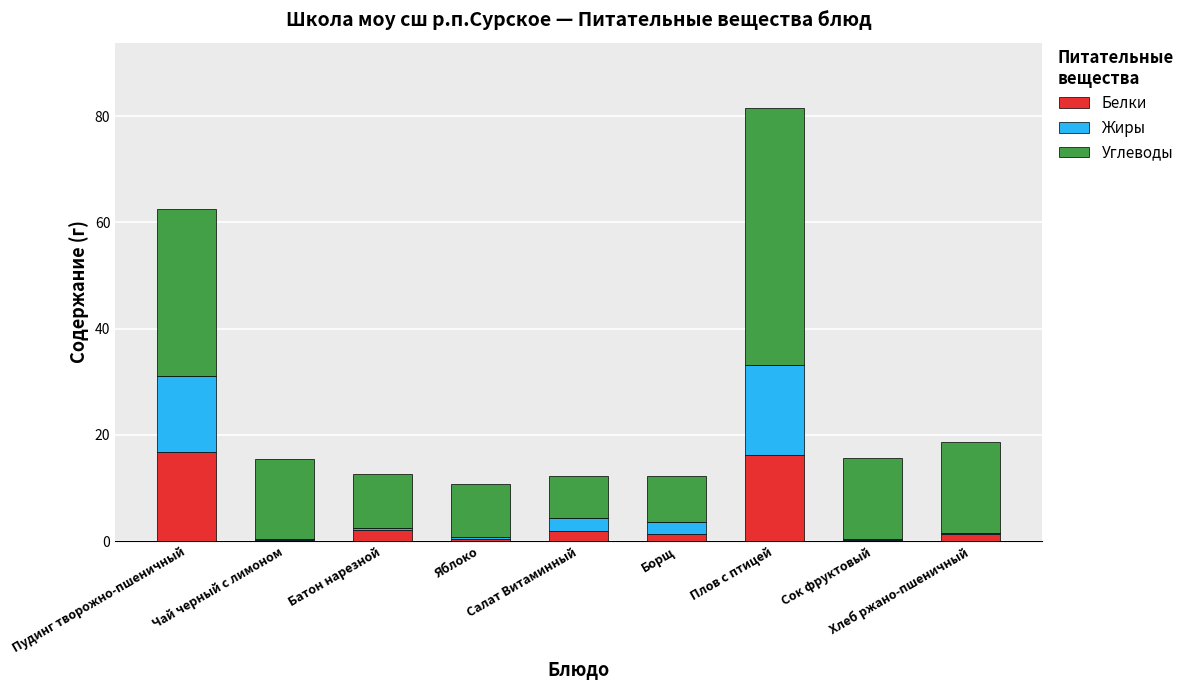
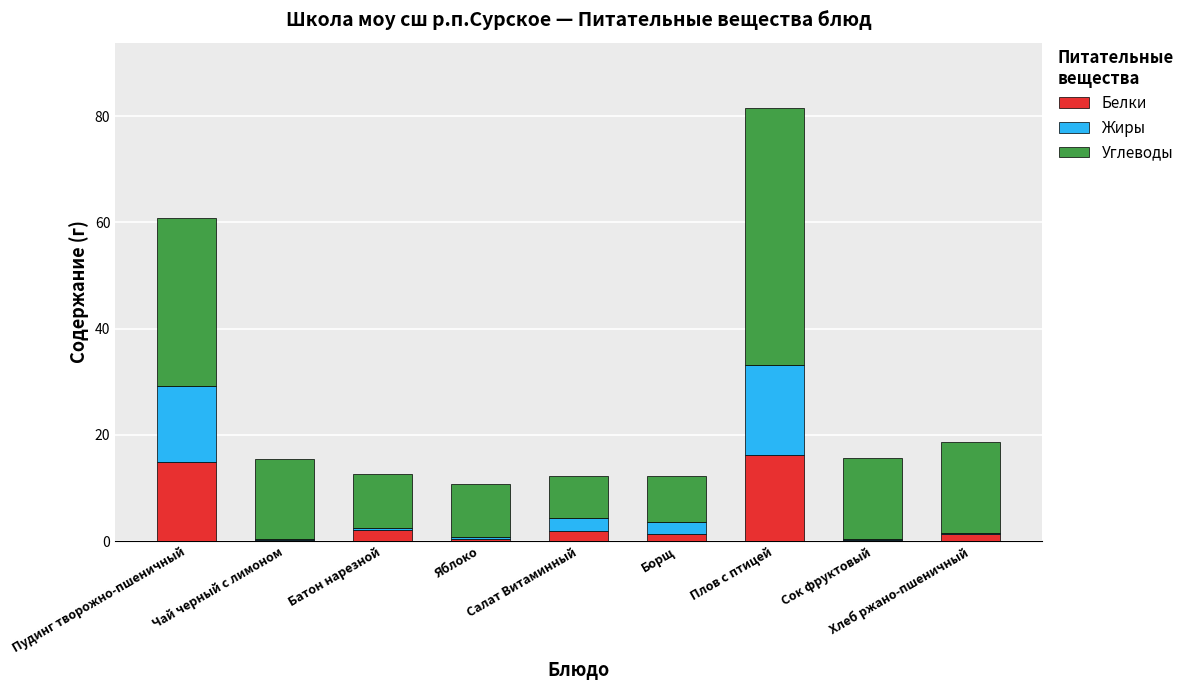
  {
    "Белки": {
-     "Пудинг творожно-пшеничный": 17,
+     "Пудинг творожно-пшеничный": 15,
      "Батон нарезной": 2,
      "Салат Витаминный": 2,
      "Борщ": 1,
      "Плов с птицей": 16,
      "Хлеб ржано-пшеничный": 1
    },
    "Жиры": {
      "Пудинг творожно-пшеничный": 14,
      "Салат Витаминный": 3,
      "Борщ": 2,
      "Плов с птицей": 17
    },
    "Углеводы": {
      "Пудинг творожно-пшеничный": 32,
      "Чай черный с лимоном": 15,
      "Батон нарезной": 10,
      "Яблоко": 10,
      "Салат Витаминный": 8,
      "Борщ": 9,
      "Плов с птицей": 48,
      "Сок фруктовый": 15,
      "Хлеб ржано-пшеничный": 17
    }
  }
